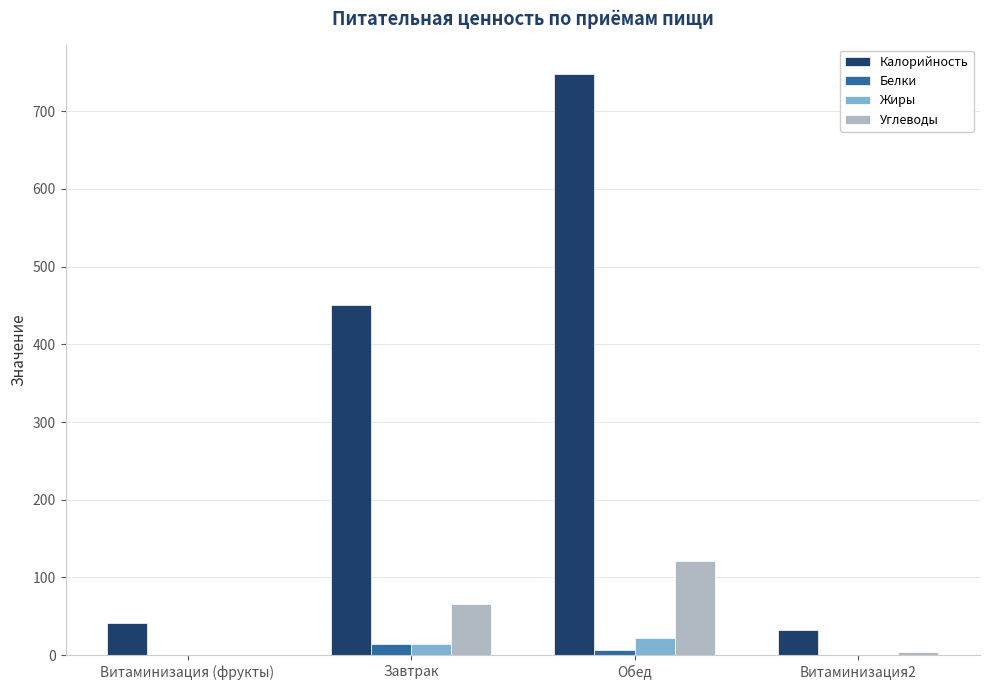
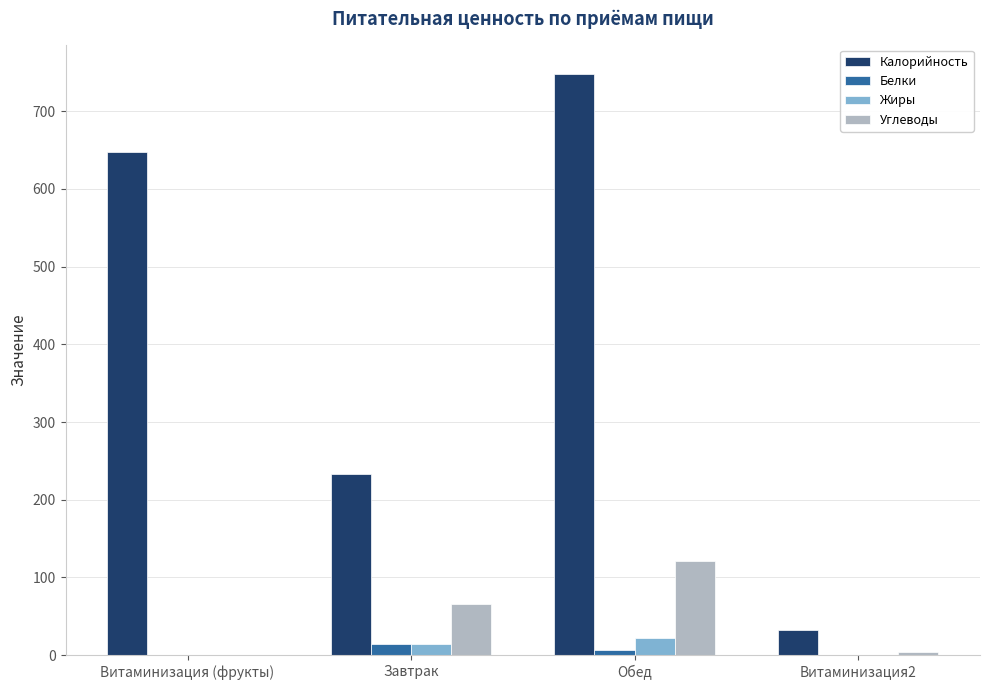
  {
    "Калорийность": {
-     "Витаминизация (фрукты)": 40,
-     "Завтрак": 450,
+     "Витаминизация (фрукты)": 650,
+     "Завтрак": 230,
      "Обед": 750,
      "Витаминизация2": 30
    },
    "Белки": {
      "Витаминизация (фрукты)": 0,
      "Завтрак": 10,
      "Обед": 10,
      "Витаминизация2": 0
    }
  }
